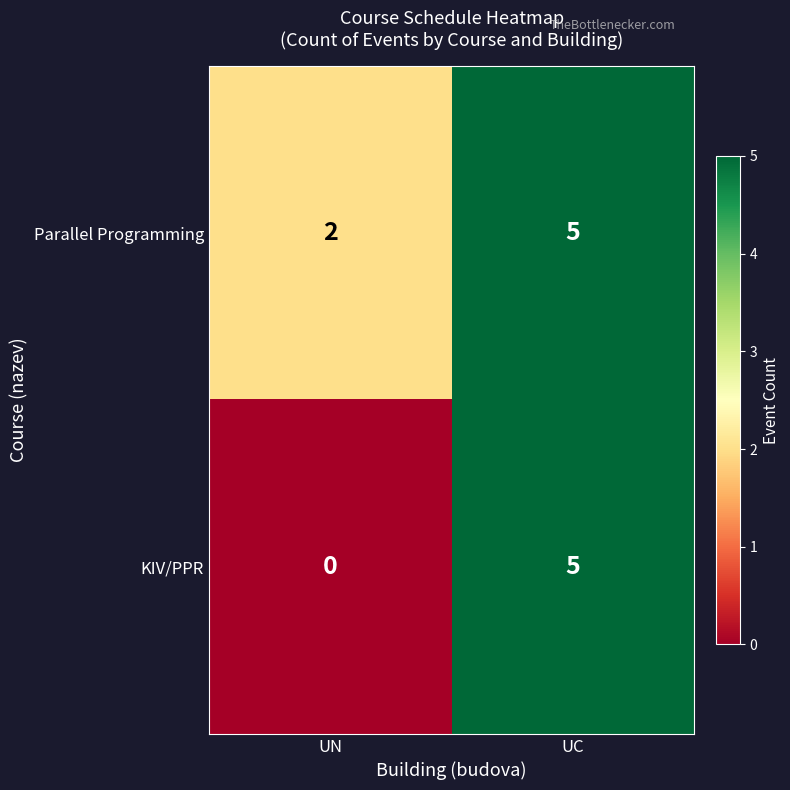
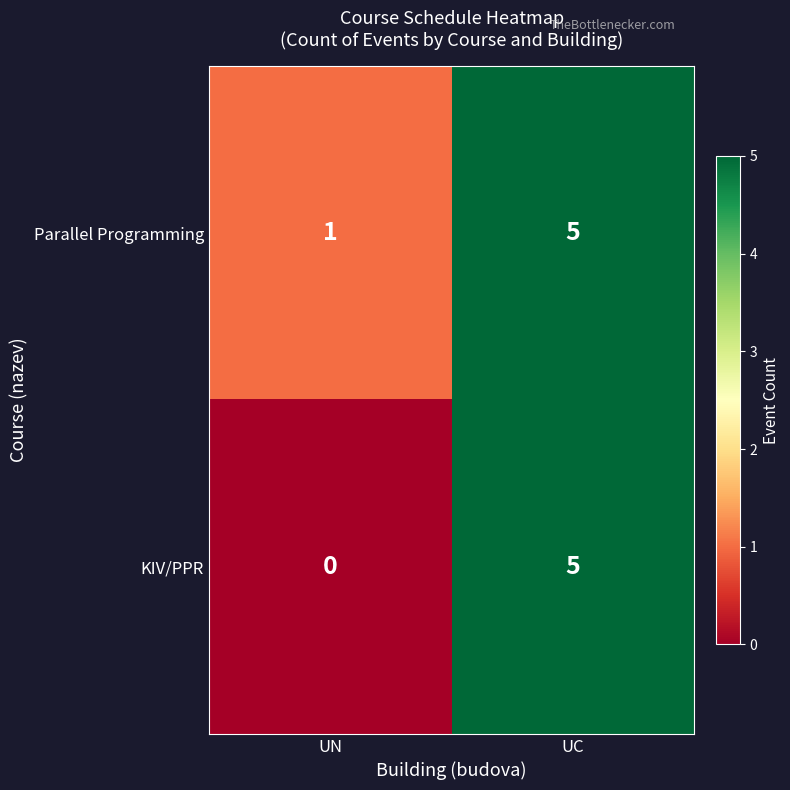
  {
    "Parallel Programming": {
-     "UN": 2,
+     "UN": 1,
      "UC": 5
    },
    "KIV/PPR": {
      "UN": 0,
      "UC": 5
    }
  }
